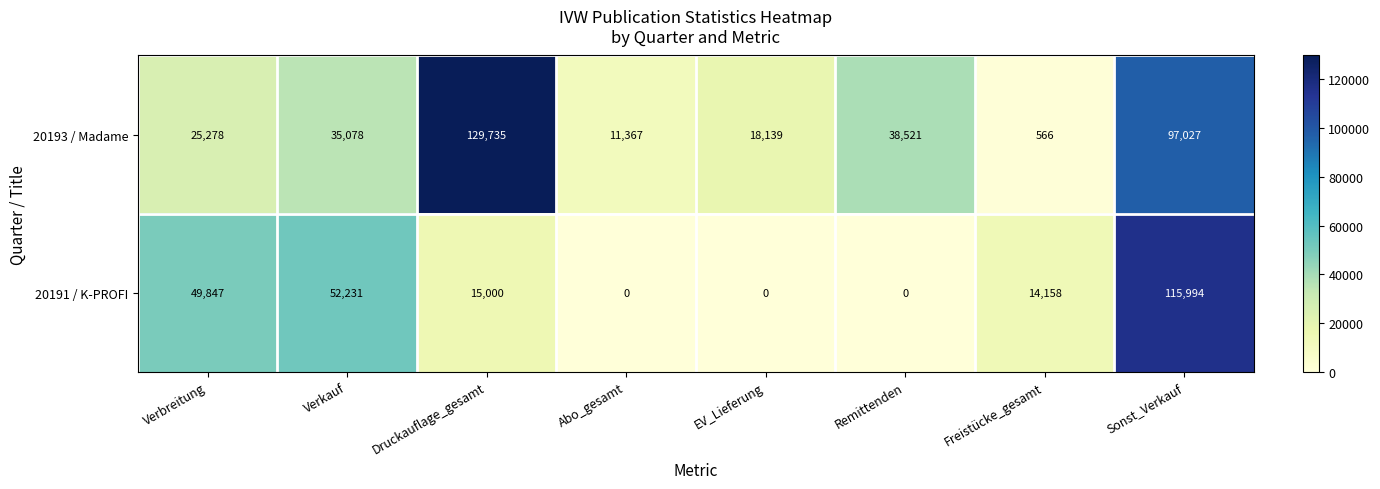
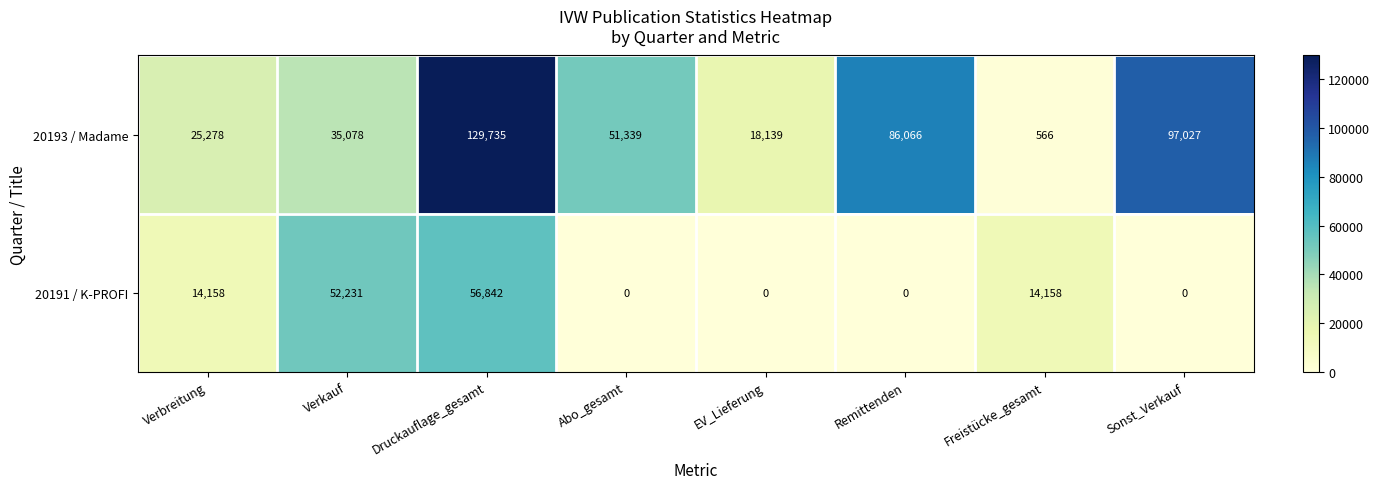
  {
    "20193 / Madame": {
      "Verbreitung": "25,278",
      "Verkauf": "35,078",
      "Druckauflage_gesamt": "129,735",
-     "Abo_gesamt": "11,367",
+     "Abo_gesamt": "51,339",
      "EV_Lieferung": "18,139",
-     "Remittenden": "38,521",
+     "Remittenden": "86,066",
      "Freistücke_gesamt": "566",
      "Sonst_Verkauf": "97,027"
    },
    "20191 / K-PROFI": {
-     "Verbreitung": "49,847",
+     "Verbreitung": "14,158",
      "Verkauf": "52,231",
-     "Druckauflage_gesamt": "15,000",
+     "Druckauflage_gesamt": "56,842",
      "Abo_gesamt": "0",
      "EV_Lieferung": "0",
      "Remittenden": "0",
      "Freistücke_gesamt": "14,158",
-     "Sonst_Verkauf": "115,994"
+     "Sonst_Verkauf": "0"
    }
  }
